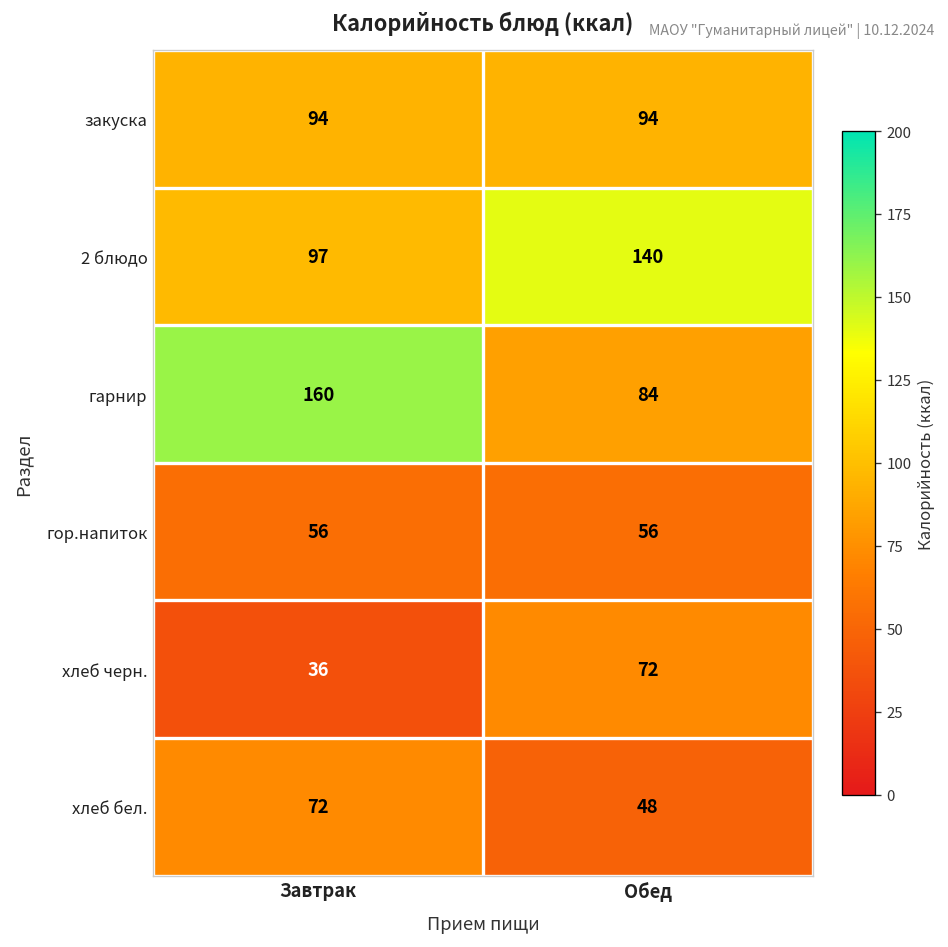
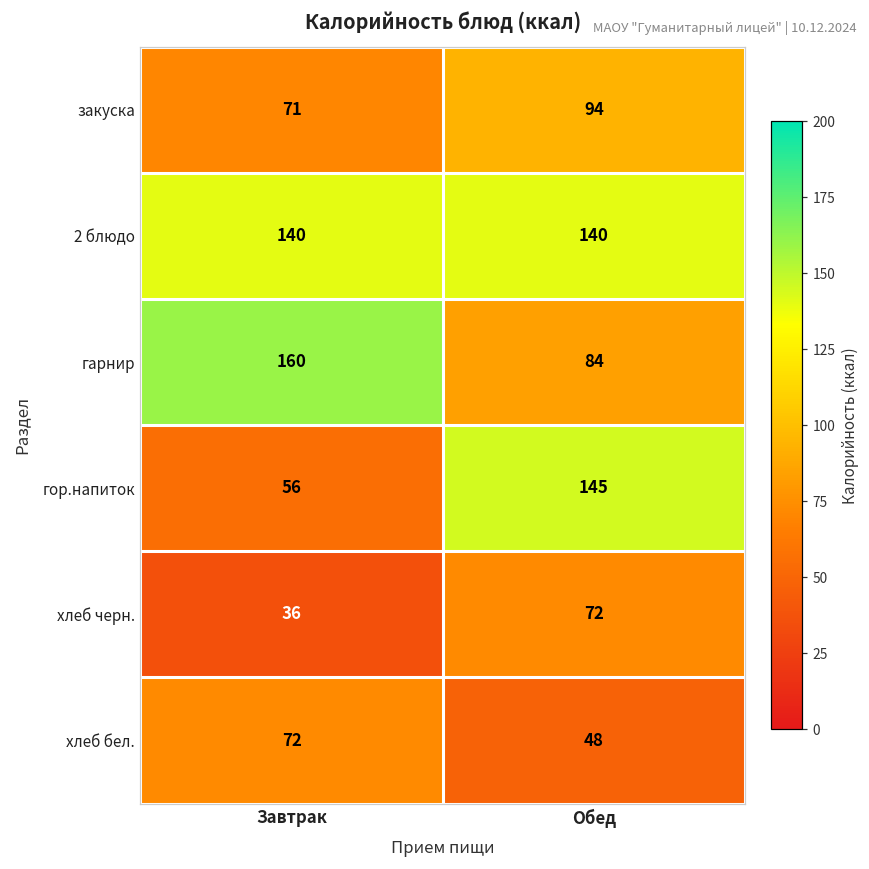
  {
    "закуска": {
-     "Завтрак": 94,
+     "Завтрак": 71,
      "Обед": 94
    },
    "2 блюдо": {
-     "Завтрак": 97,
+     "Завтрак": 140,
      "Обед": 140
    },
    "гарнир": {
      "Завтрак": 160,
      "Обед": 84
    },
    "гор.напиток": {
      "Завтрак": 56,
-     "Обед": 56
+     "Обед": 145
    },
    "хлеб черн.": {
      "Завтрак": 36,
      "Обед": 72
    },
    "хлеб бел.": {
      "Завтрак": 72,
      "Обед": 48
    }
  }
